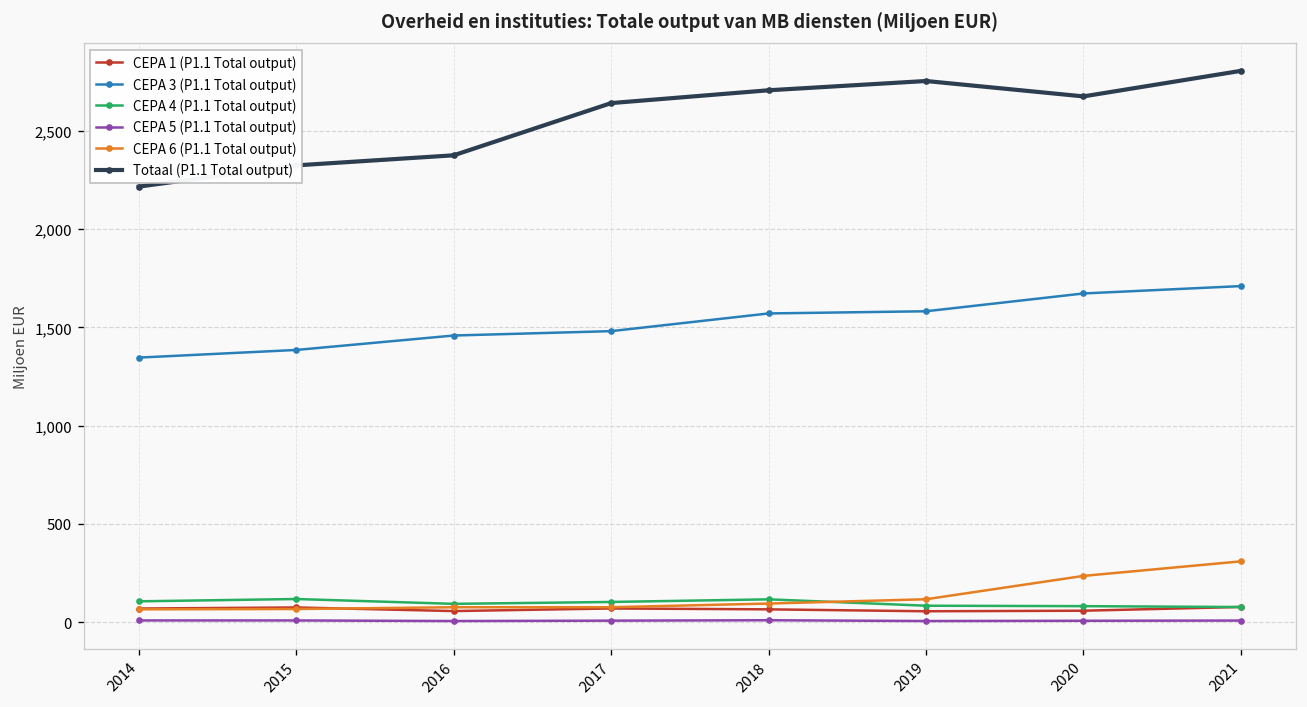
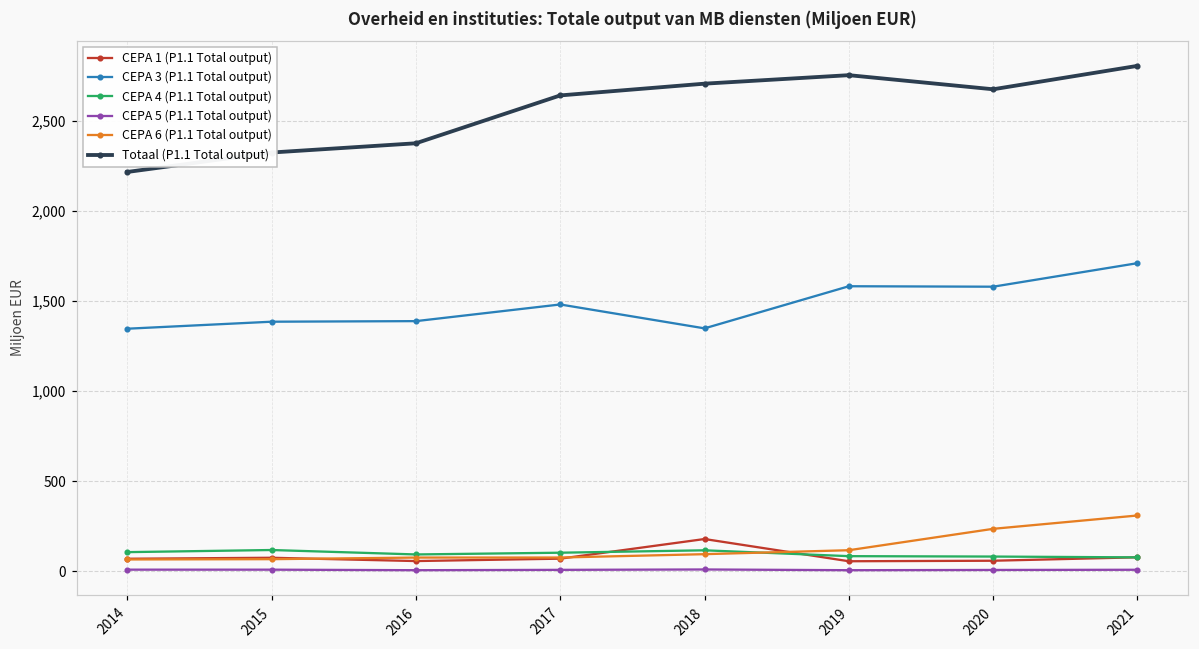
  {
    "CEPA 1 (P1.1 Total output)": {
      "2016": "60",
-     "2018": "70",
+     "2018": "180",
      "2019": "60",
      "2020": "60"
    },
    "CEPA 3 (P1.1 Total output)": {
      "2014": "1,350",
      "2015": "1,390",
-     "2016": "1,460",
+     "2016": "1,390",
      "2017": "1,480",
-     "2018": "1,570",
+     "2018": "1,350",
      "2019": "1,580",
-     "2020": "1,670",
+     "2020": "1,580",
      "2021": "1,710"
    },
    "CEPA 4 (P1.1 Total output)": {
      "2014": "110",
      "2015": "120",
      "2016": "90",
      "2017": "100",
      "2018": "120",
      "2019": "80",
      "2020": "80"
    },
    "CEPA 5 (P1.1 Total output)": {
      "2014": "10",
      "2015": "10",
      "2016": "10",
      "2017": "10",
      "2018": "10",
      "2019": "10",
      "2020": "10",
      "2021": "10"
    },
    "CEPA 6 (P1.1 Total output)": {
      "2016": "80",
      "2018": "100",
      "2019": "120",
      "2020": "240",
      "2021": "310"
    },
    "Totaal (P1.1 Total output)": {
      "2014": "2,220",
      "2016": "2,380",
      "2017": "2,640",
      "2018": "2,710",
      "2019": "2,750",
      "2020": "2,680",
      "2021": "2,810"
    }
  }
